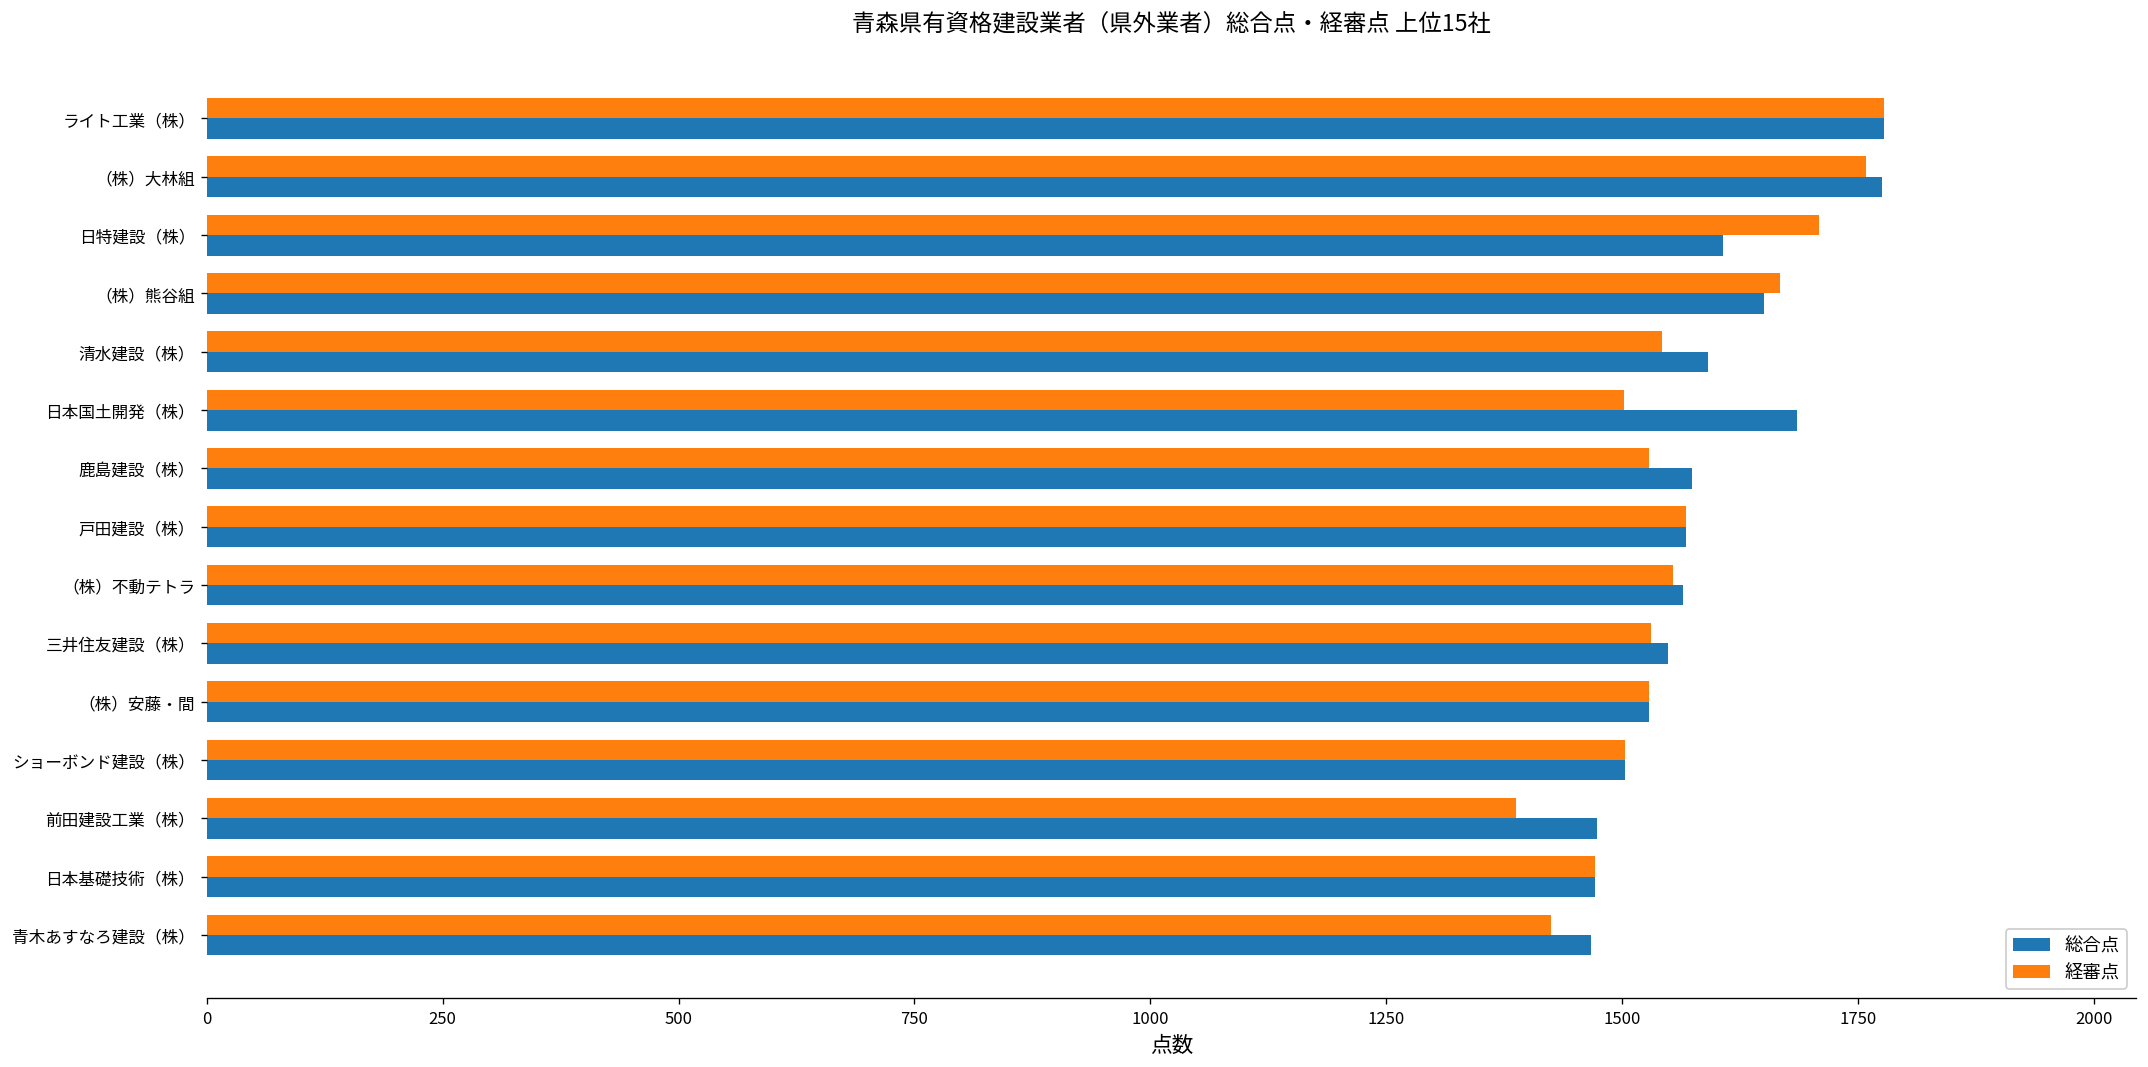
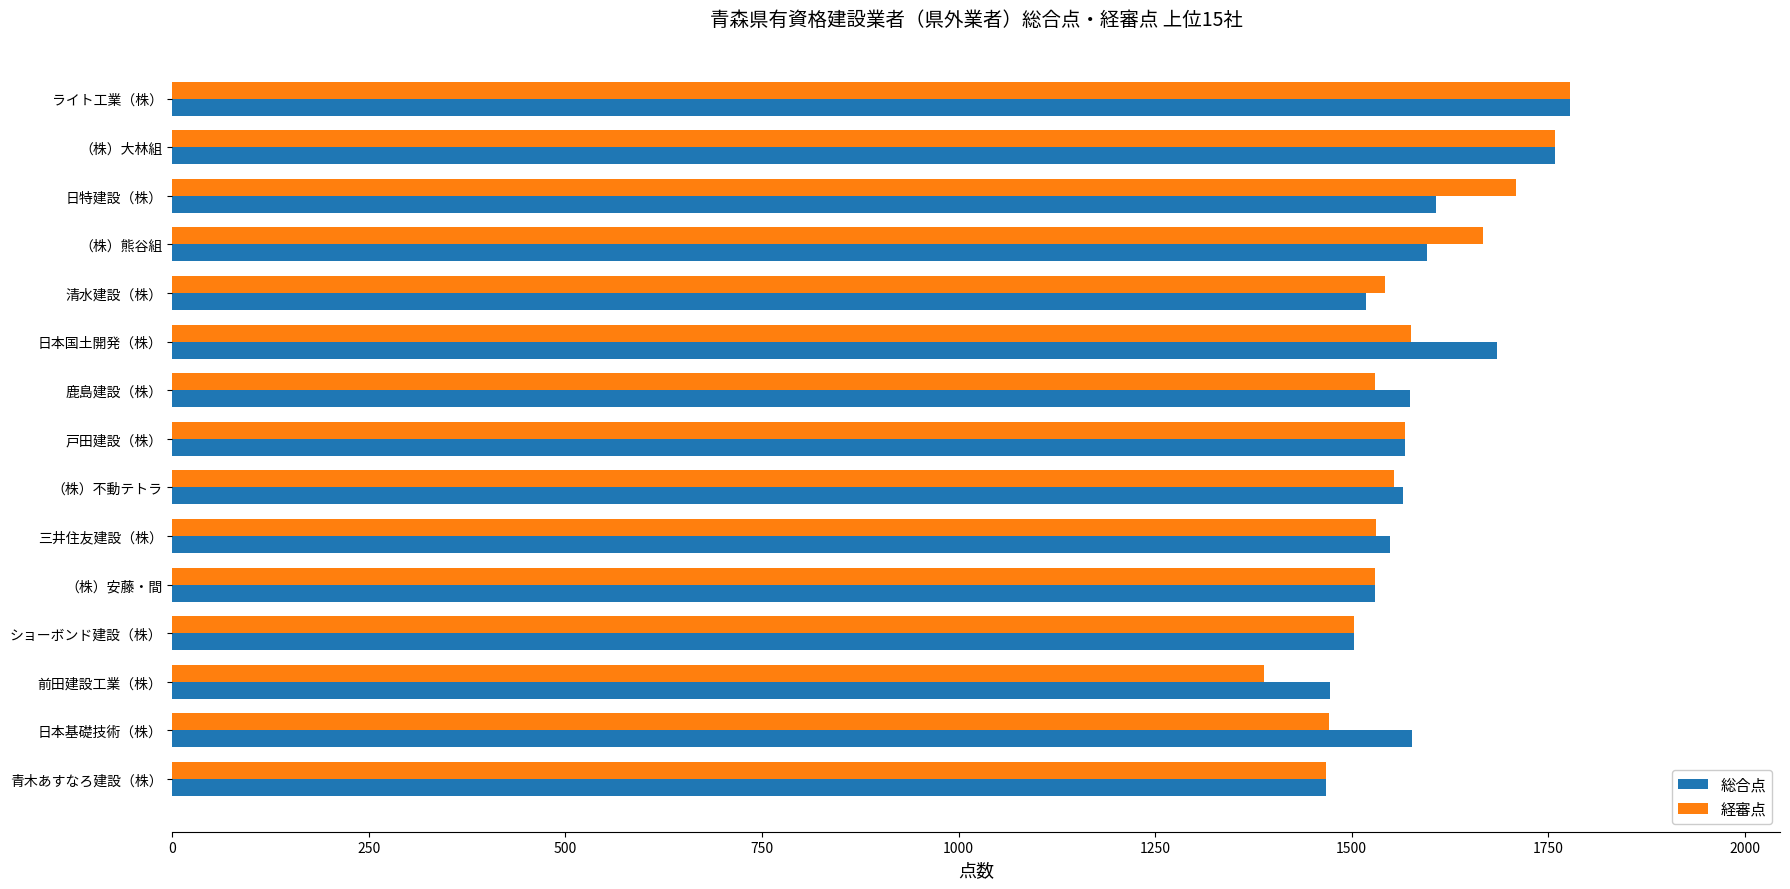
  {
    "総合点": {
      "ライト工業（株）": 1780,
-     "（株）大林組": 1780,
+     "（株）大林組": 1760,
      "日特建設（株）": 1610,
-     "（株）熊谷組": 1650,
-     "清水建設（株）": 1590,
+     "（株）熊谷組": 1600,
+     "清水建設（株）": 1520,
      "日本国土開発（株）": 1690,
      "鹿島建設（株）": 1570,
      "戸田建設（株）": 1570,
      "（株）不動テトラ": 1570,
      "三井住友建設（株）": 1550,
      "（株）安藤・間": 1530,
      "ショーボンド建設（株）": 1500,
      "前田建設工業（株）": 1470,
-     "日本基礎技術（株）": 1470,
+     "日本基礎技術（株）": 1580,
      "青木あすなろ建設（株）": 1470
    },
    "経審点": {
      "ライト工業（株）": 1780,
      "（株）大林組": 1760,
      "日特建設（株）": 1710,
      "（株）熊谷組": 1670,
      "清水建設（株）": 1540,
-     "日本国土開発（株）": 1500,
+     "日本国土開発（株）": 1580,
      "鹿島建設（株）": 1530,
      "戸田建設（株）": 1570,
      "（株）不動テトラ": 1550,
      "三井住友建設（株）": 1530,
      "（株）安藤・間": 1530,
      "ショーボンド建設（株）": 1500,
      "前田建設工業（株）": 1390,
      "日本基礎技術（株）": 1470,
-     "青木あすなろ建設（株）": 1430
+     "青木あすなろ建設（株）": 1470
    }
  }
